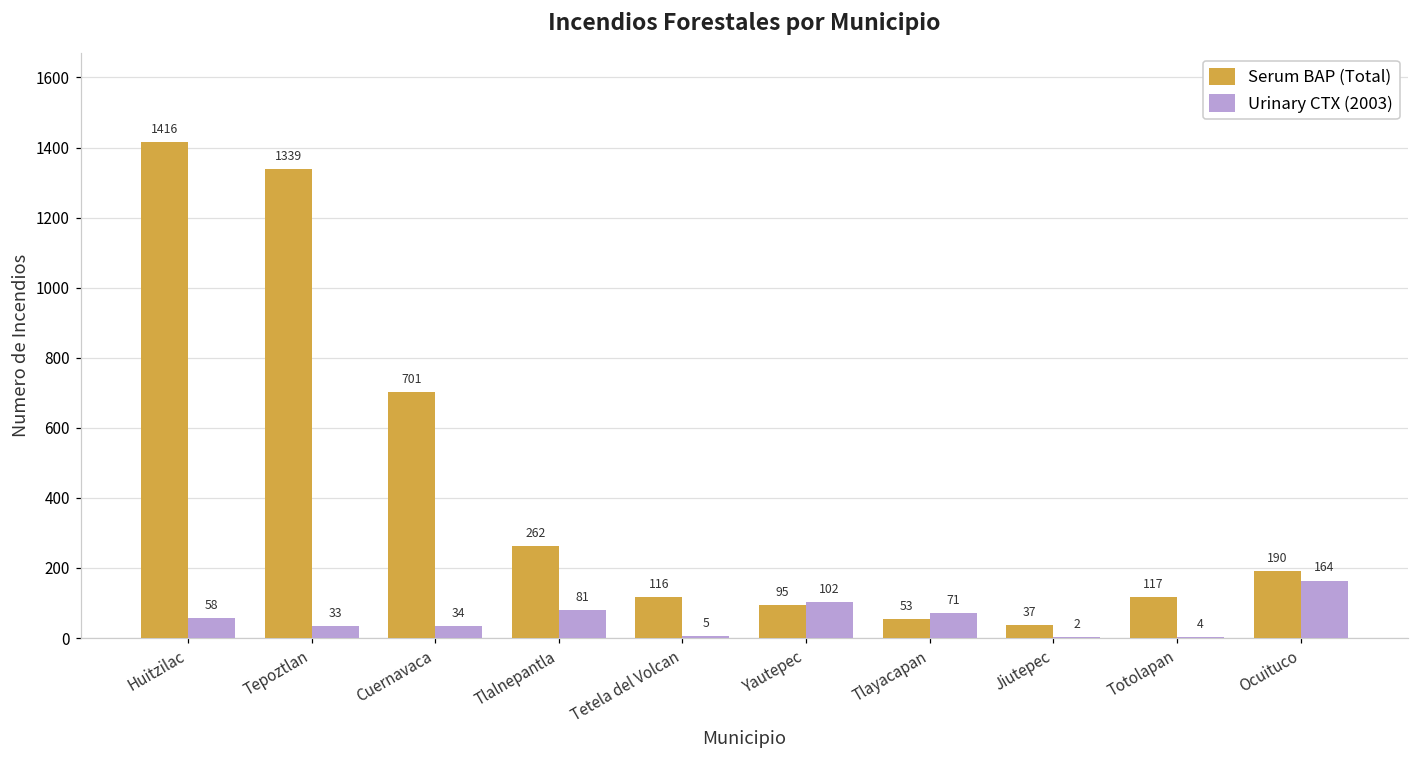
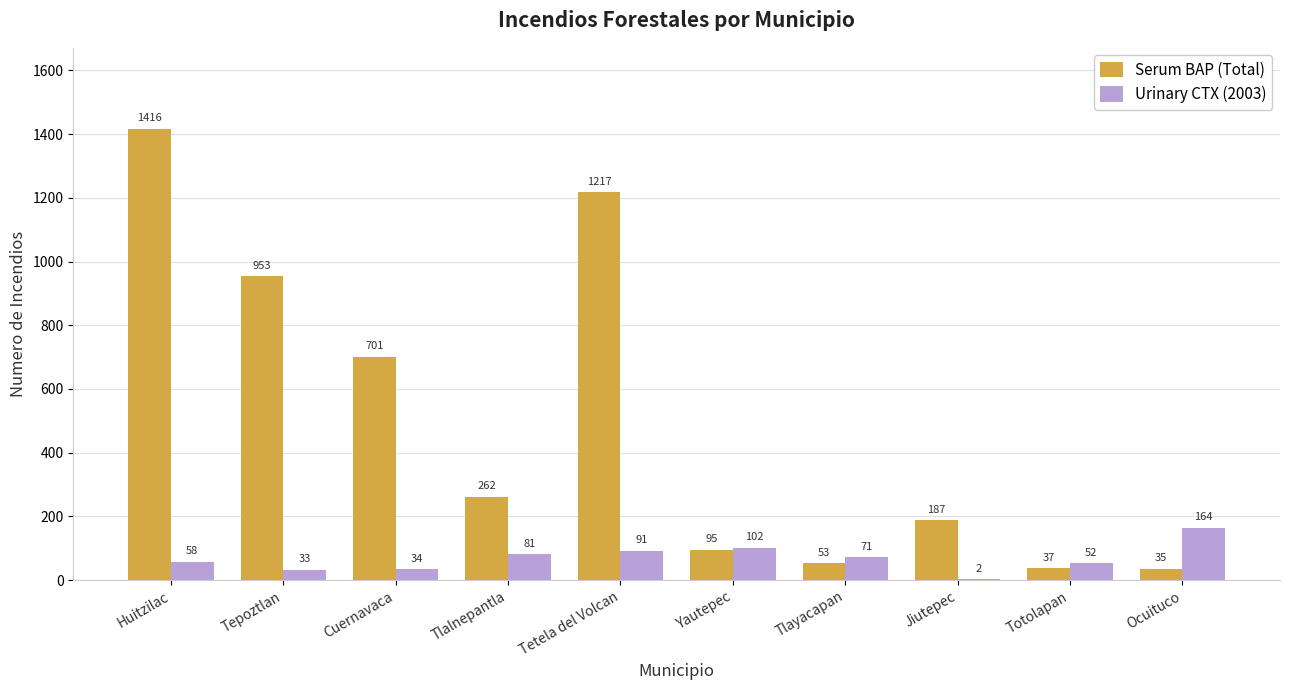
  {
    "Serum BAP (Total)": {
      "Huitzilac": 1416,
-     "Tepoztlan": 1339,
+     "Tepoztlan": 953,
      "Cuernavaca": 701,
      "Tlalnepantla": 262,
-     "Tetela del Volcan": 116,
+     "Tetela del Volcan": 1217,
      "Yautepec": 95,
      "Tlayacapan": 53,
-     "Jiutepec": 37,
-     "Totolapan": 117,
-     "Ocuituco": 190
+     "Jiutepec": 187,
+     "Totolapan": 37,
+     "Ocuituco": 35
    },
    "Urinary CTX (2003)": {
      "Huitzilac": 58,
      "Tepoztlan": 33,
      "Cuernavaca": 34,
      "Tlalnepantla": 81,
-     "Tetela del Volcan": 5,
+     "Tetela del Volcan": 91,
      "Yautepec": 102,
      "Tlayacapan": 71,
      "Jiutepec": 2,
-     "Totolapan": 4,
+     "Totolapan": 52,
      "Ocuituco": 164
    }
  }
